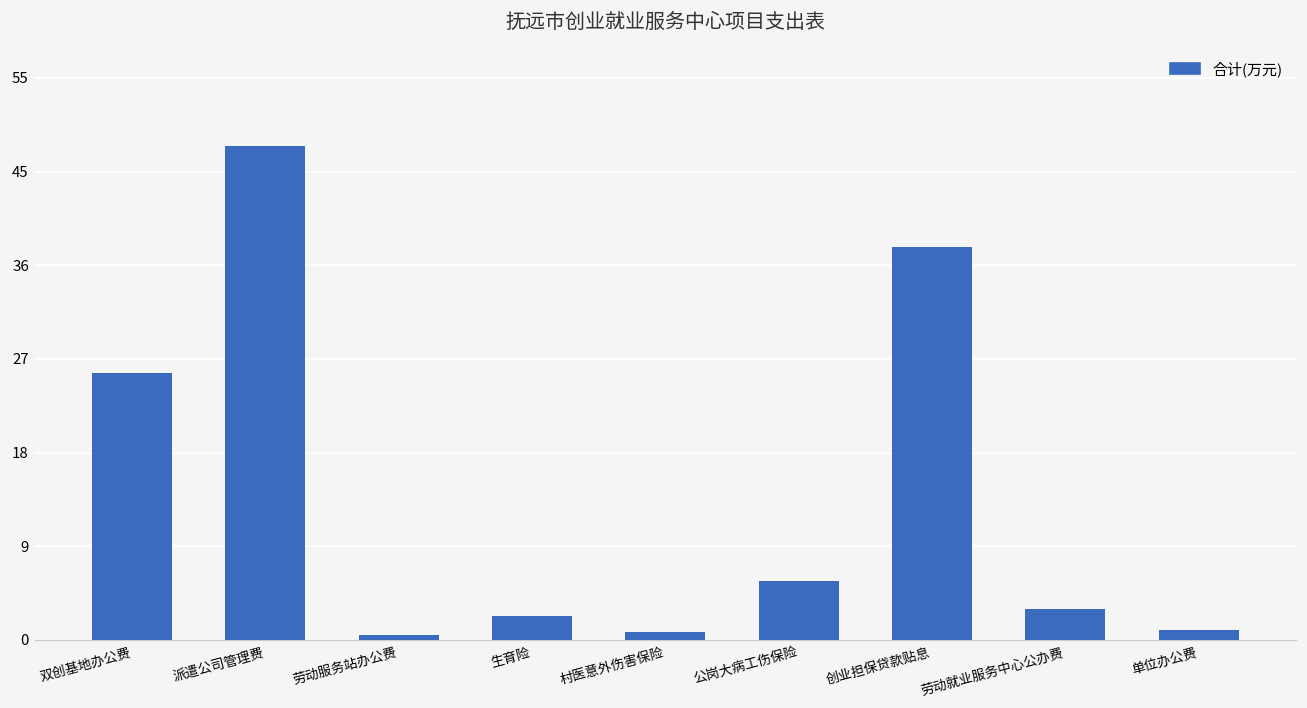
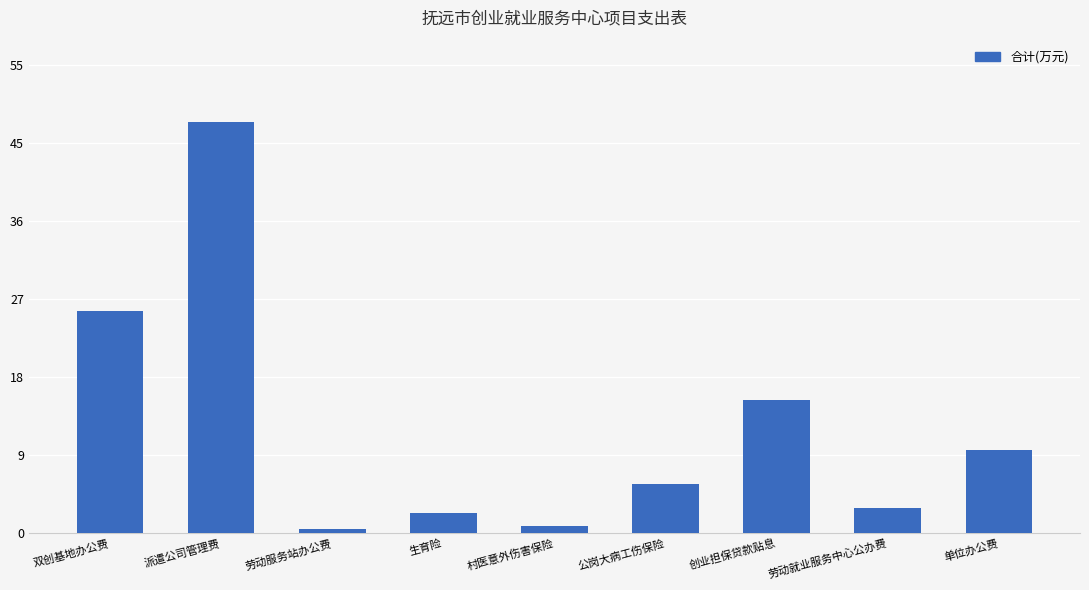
  {
    "双创基地办公费": 26,
    "派遣公司管理费": 48,
    "劳动服务站办公费": 1,
    "生育险": 2,
    "村医意外伤害保险": 1,
    "公岗大病工伤保险": 6,
-   "创业担保贷款贴息": 38,
+   "创业担保贷款贴息": 16,
    "劳动就业服务中心公办费": 3,
-   "单位办公费": 1
+   "单位办公费": 10
  }
